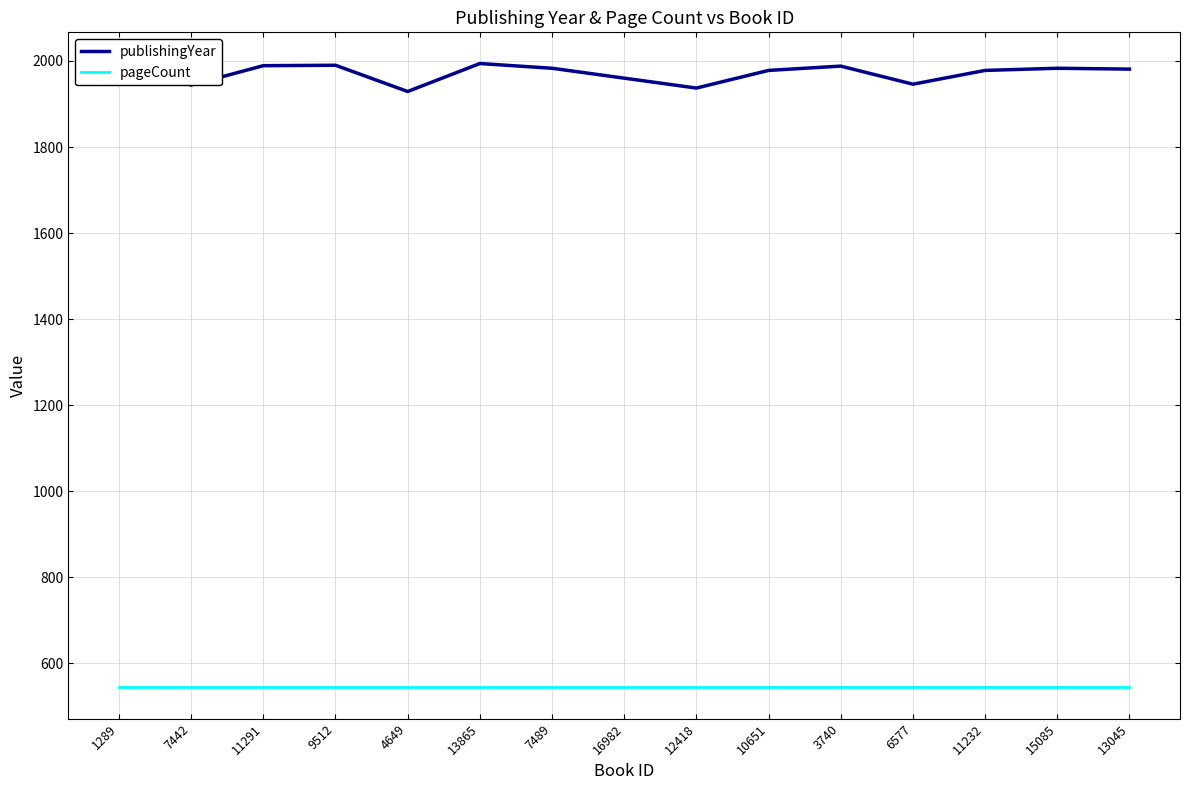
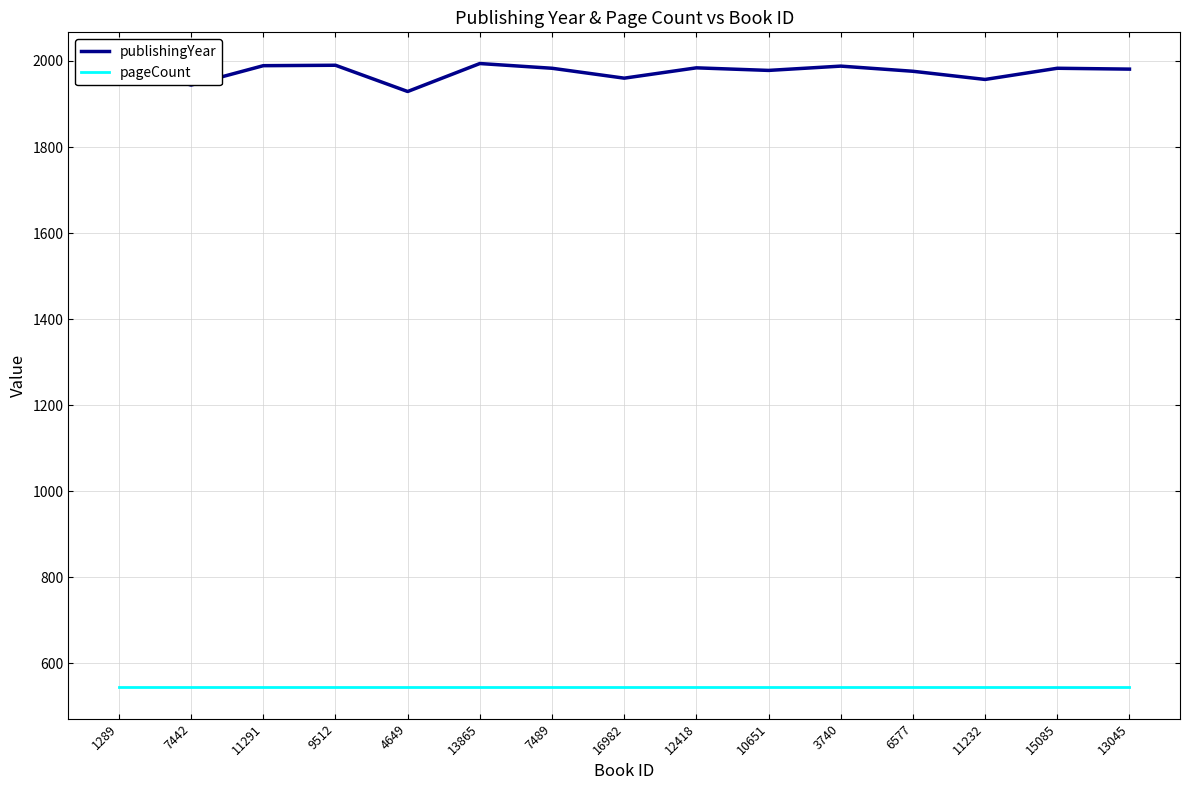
  {
    "publishingYear": {
      "11291": 1990,
      "9512": 1990,
      "4649": 1930,
      "13865": 1990,
      "7489": 1980,
      "16982": 1960,
-     "12418": 1940,
+     "12418": 1980,
      "10651": 1980,
      "3740": 1990,
-     "6577": 1950,
-     "11232": 1980,
+     "6577": 1980,
+     "11232": 1960,
      "15085": 1980,
      "13045": 1980
    },
    "pageCount": {
      "1289": 540,
      "7442": 540,
      "11291": 540,
      "9512": 540,
      "4649": 540,
      "13865": 540,
      "7489": 540,
      "16982": 540,
      "12418": 540,
      "10651": 540,
      "3740": 540,
      "6577": 540,
      "11232": 540,
      "15085": 540,
      "13045": 540
    }
  }
